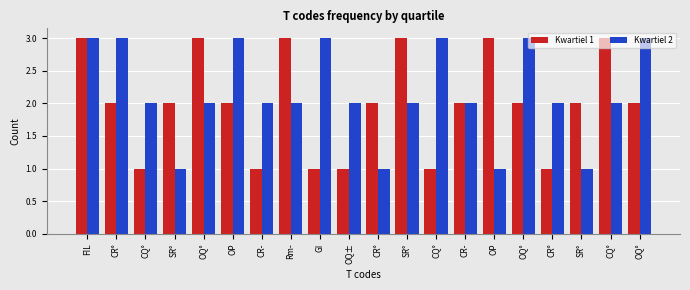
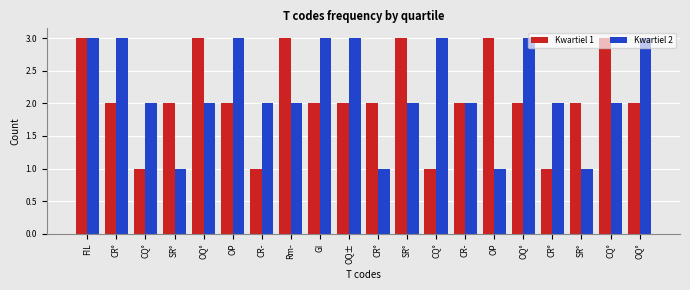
  {
    "Kwartiel 1": {
      "FIL": 3,
      "Rm-": 3,
-     "GI": 1,
-     "OQ±": 1
+     "GI": 2,
+     "OQ±": 2
    },
    "Kwartiel 2": {
      "FIL": 3,
      "Rm-": 2,
      "GI": 3,
-     "OQ±": 2
+     "OQ±": 3
    }
  }
